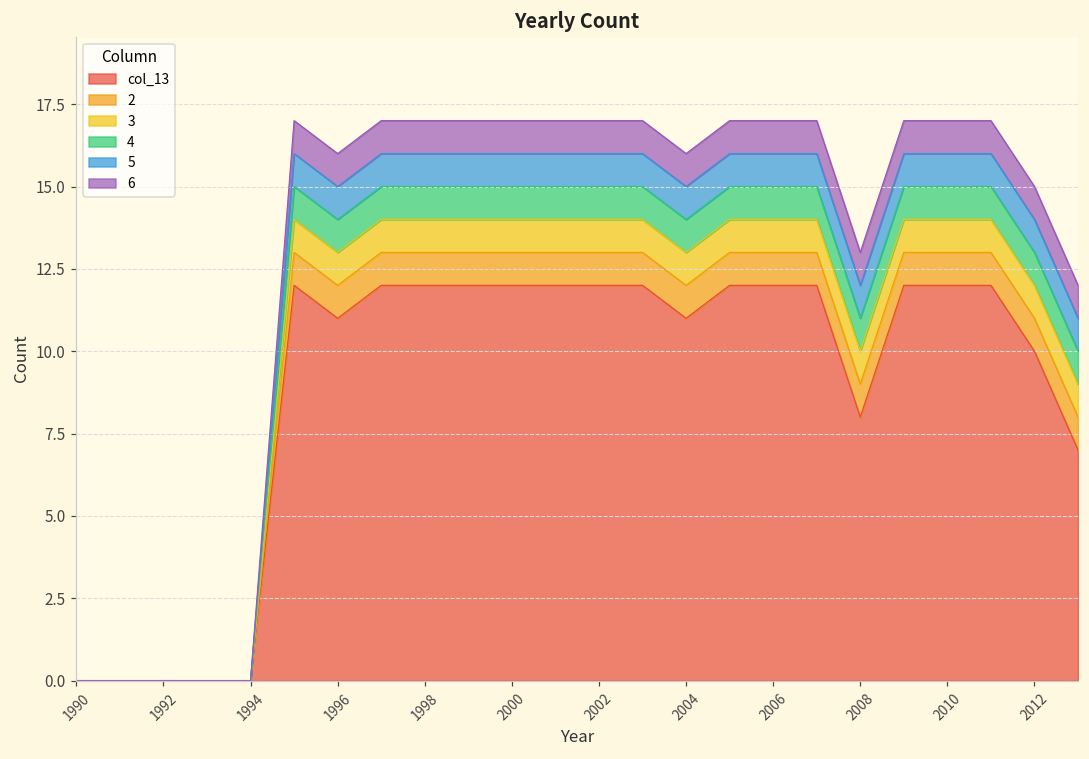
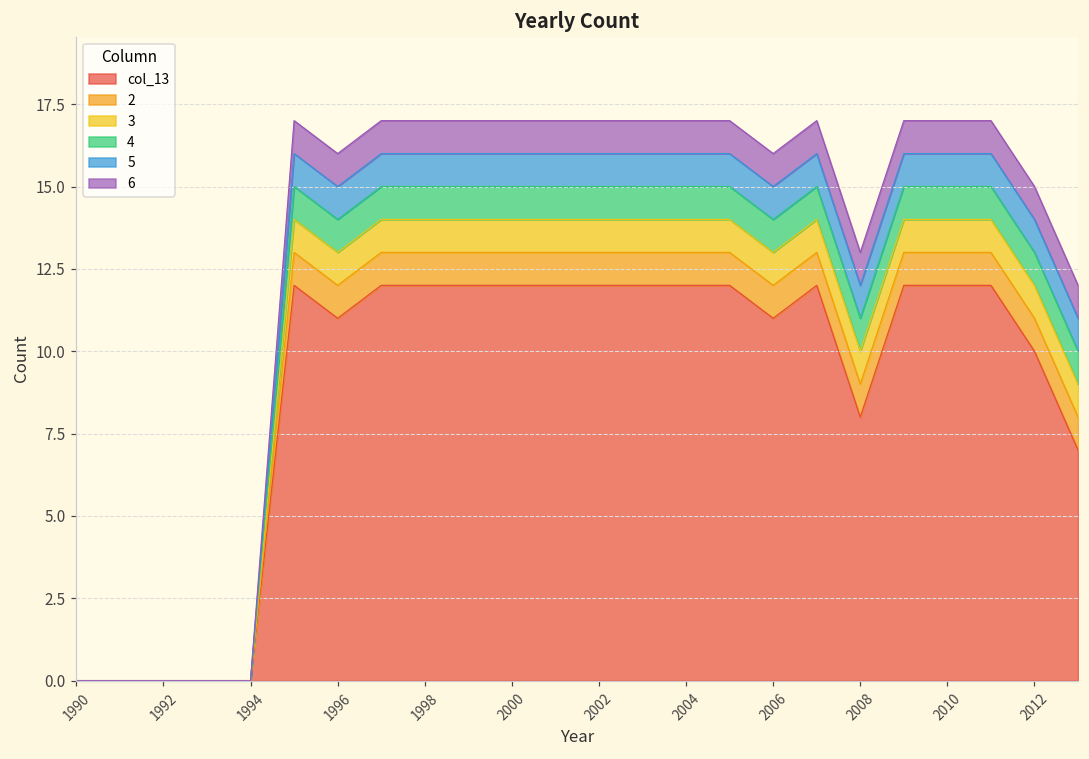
  {
    "col_13": {
      "1996": 11,
      "1998": 12,
      "2000": 12,
      "2002": 12,
-     "2004": 11,
-     "2006": 12,
+     "2004": 12,
+     "2006": 11,
      "2008": 8,
      "2010": 12,
      "2012": 10
    },
    "4": {
      "1996": 1,
      "1998": 1,
      "2000": 1,
      "2002": 1,
      "2004": 1,
      "2006": 1,
      "2008": 1,
      "2010": 1,
      "2012": 1
    },
    "5": {
      "1996": 1,
      "1998": 1,
      "2000": 1,
      "2002": 1,
      "2004": 1,
      "2006": 1,
      "2008": 1,
      "2010": 1,
      "2012": 1
    },
    "6": {
      "1996": 1,
      "1998": 1,
      "2000": 1,
      "2002": 1,
      "2004": 1,
      "2006": 1,
      "2008": 1,
      "2010": 1,
      "2012": 1
    }
  }
